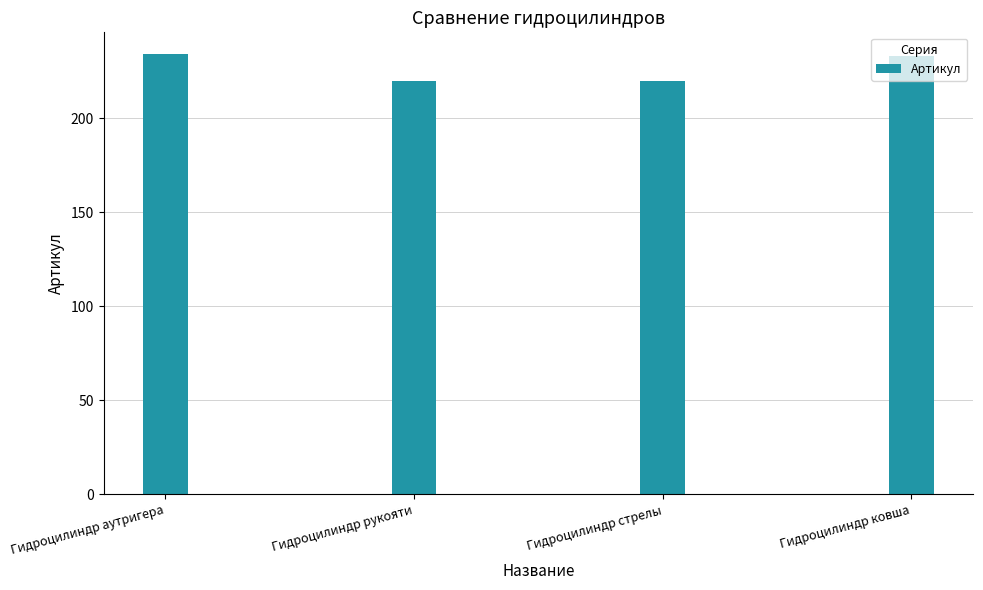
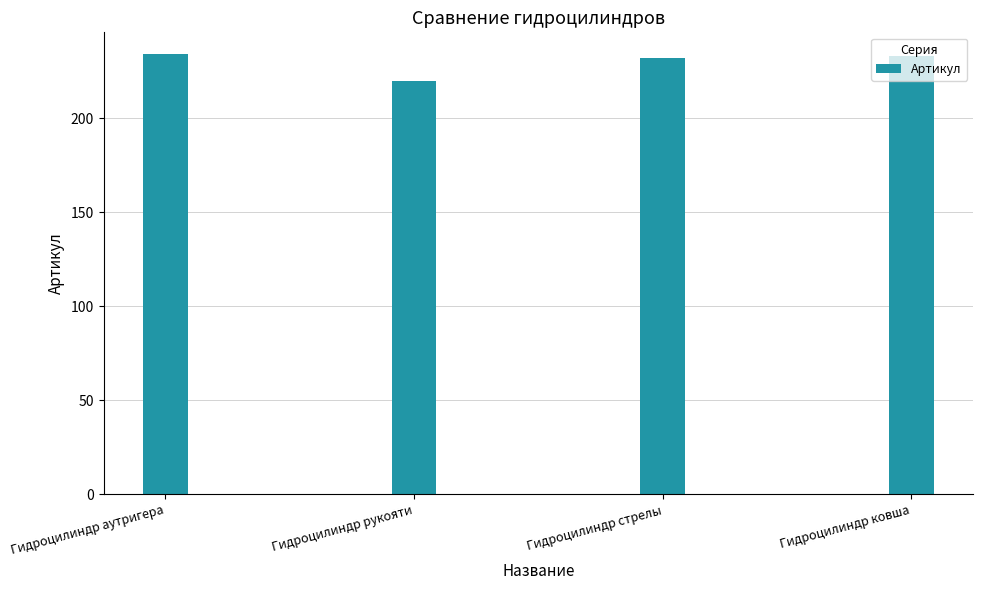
  {
    "Гидроцилиндр аутригера": 234,
    "Гидроцилиндр рукояти": 220,
-   "Гидроцилиндр стрелы": 220
+   "Гидроцилиндр стрелы": 232
  }
